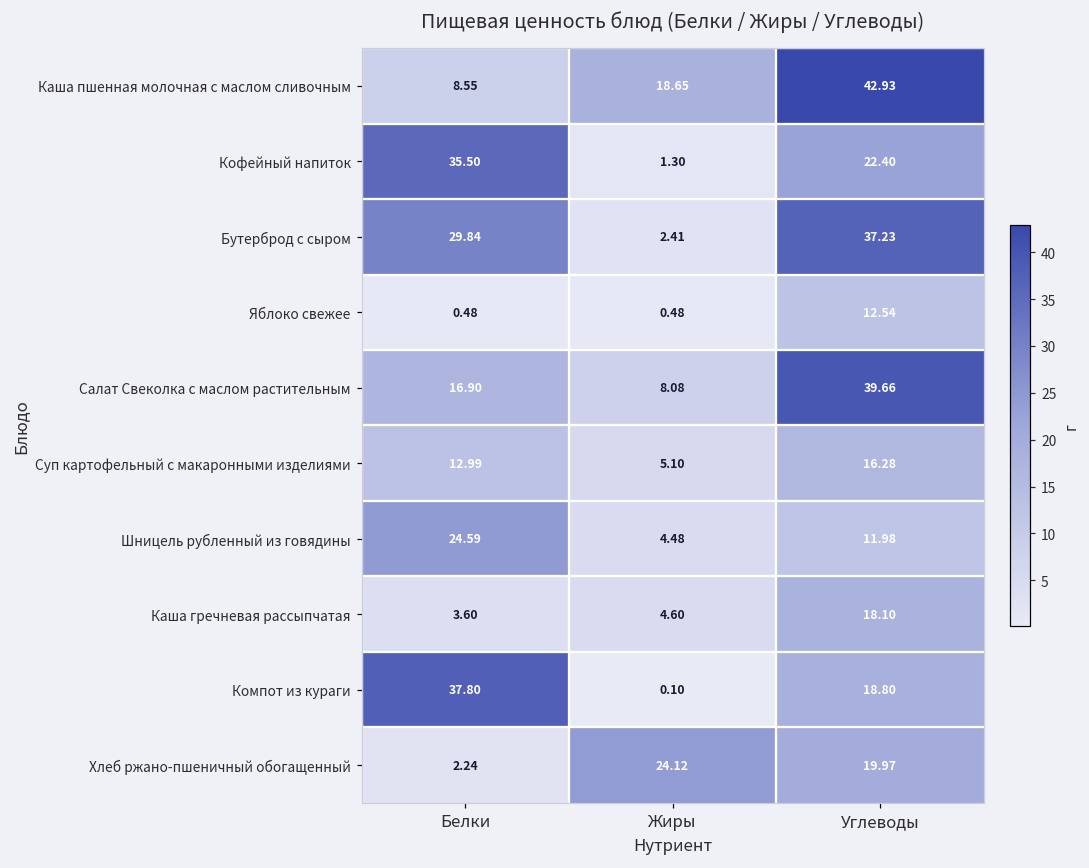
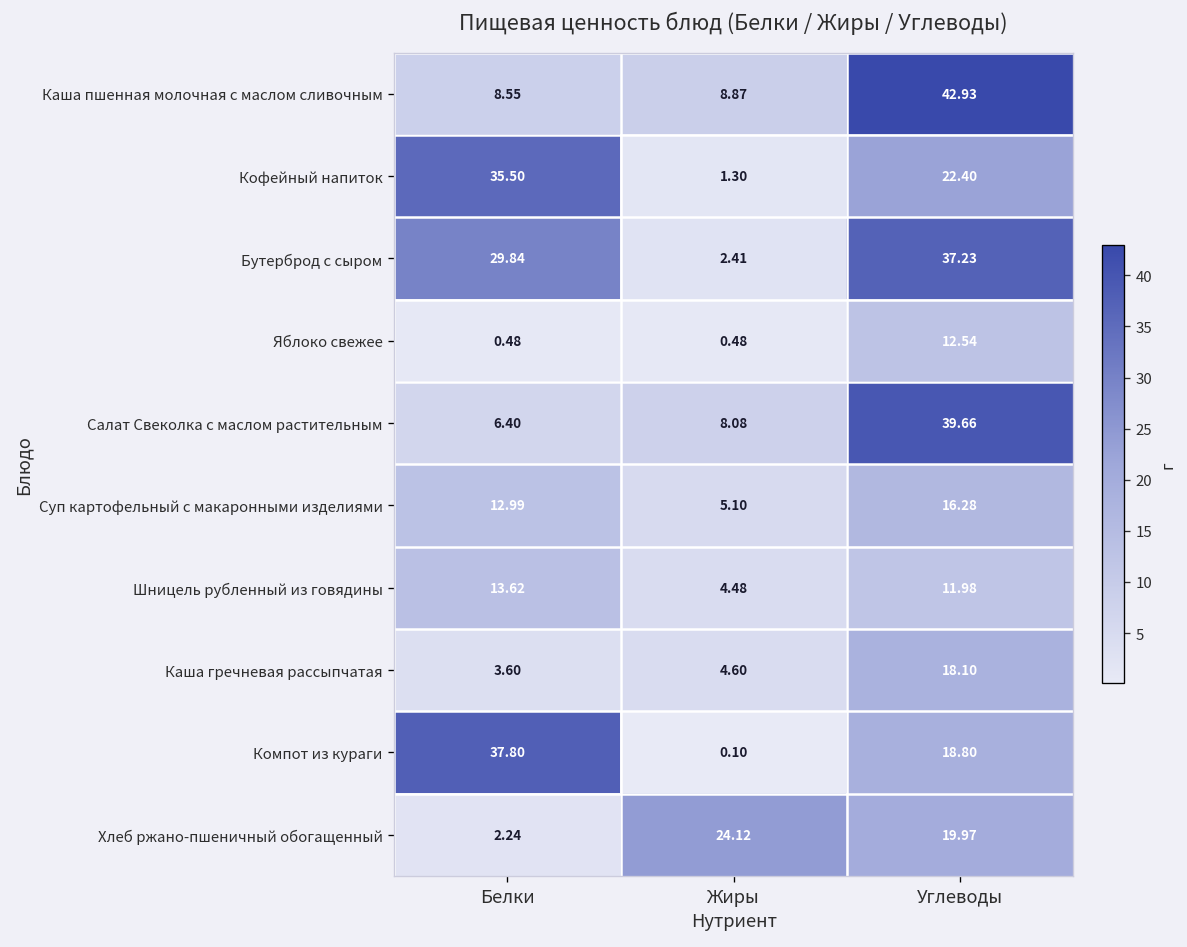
  {
    "Каша пшенная молочная с маслом сливочным": {
      "Белки": 8.55,
-     "Жиры": 18.65,
+     "Жиры": 8.87,
      "Углеводы": 42.93
    },
    "Кофейный напиток": {
      "Белки": 35.50,
      "Жиры": 1.30,
      "Углеводы": 22.40
    },
    "Бутерброд с сыром": {
      "Белки": 29.84,
      "Жиры": 2.41,
      "Углеводы": 37.23
    },
    "Яблоко свежее": {
      "Белки": 0.48,
      "Жиры": 0.48,
      "Углеводы": 12.54
    },
    "Салат Свеколка с маслом растительным": {
-     "Белки": 16.90,
+     "Белки": 6.40,
      "Жиры": 8.08,
      "Углеводы": 39.66
    },
    "Суп картофельный с макаронными изделиями": {
      "Белки": 12.99,
      "Жиры": 5.10,
      "Углеводы": 16.28
    },
    "Шницель рубленный из говядины": {
-     "Белки": 24.59,
+     "Белки": 13.62,
      "Жиры": 4.48,
      "Углеводы": 11.98
    },
    "Каша гречневая рассыпчатая": {
      "Белки": 3.60,
      "Жиры": 4.60,
      "Углеводы": 18.10
    },
    "Компот из кураги": {
      "Белки": 37.80,
      "Жиры": 0.10,
      "Углеводы": 18.80
    },
    "Хлеб ржано-пшеничный обогащенный": {
      "Белки": 2.24,
      "Жиры": 24.12,
      "Углеводы": 19.97
    }
  }
